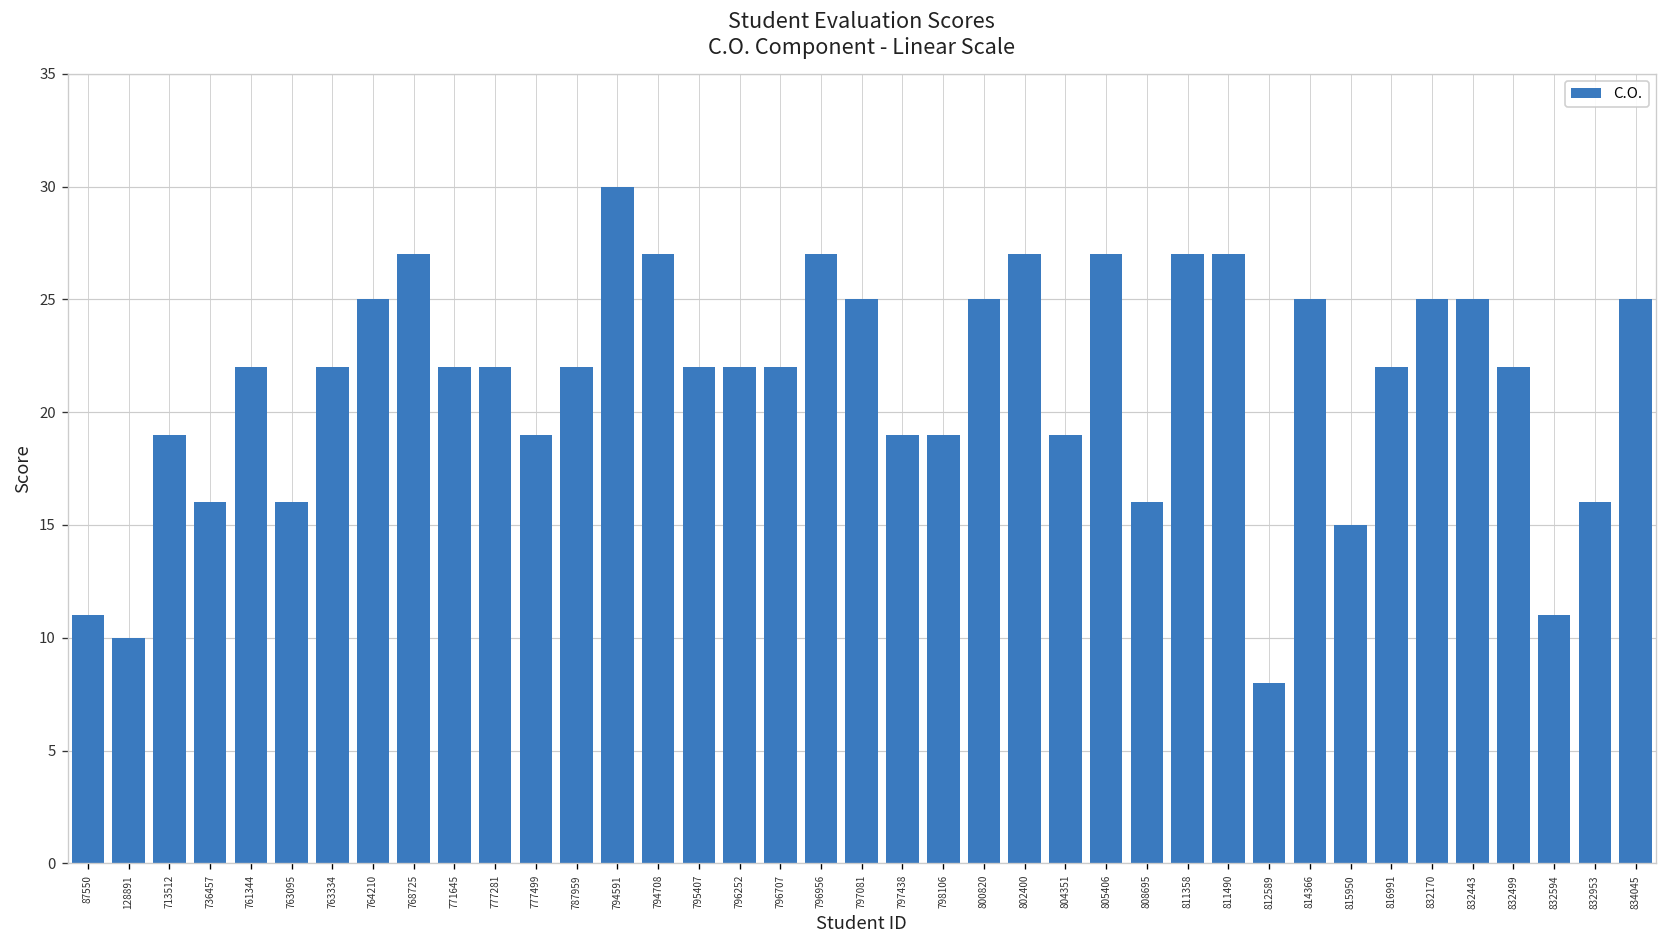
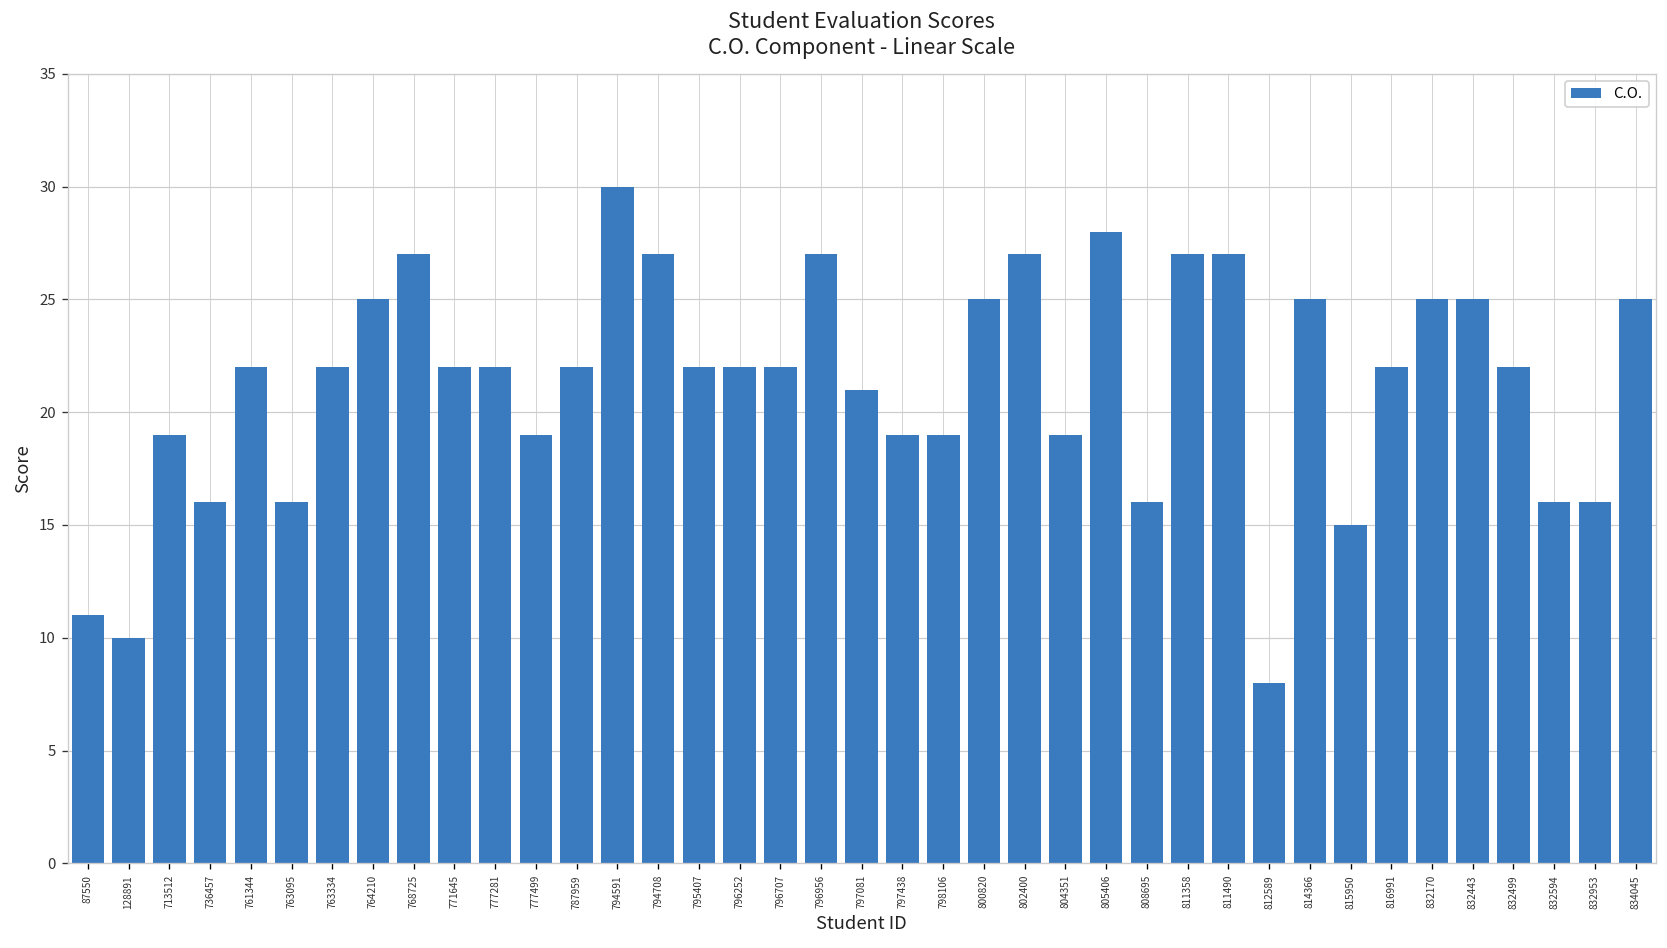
  {
    "87550": 11,
    "128891": 10,
    "713512": 19,
    "736457": 16,
    "761344": 22,
    "763095": 16,
    "763334": 22,
    "764210": 25,
    "768725": 27,
    "771645": 22,
    "777281": 22,
    "777499": 19,
    "787959": 22,
    "794591": 30,
    "794708": 27,
    "795407": 22,
    "796252": 22,
    "796707": 22,
    "796956": 27,
-   "797081": 25,
+   "797081": 21,
    "797438": 19,
    "798106": 19,
    "800820": 25,
    "802400": 27,
    "804351": 19,
-   "805406": 27,
+   "805406": 28,
    "808695": 16,
    "811358": 27,
    "811490": 27,
    "812589": 8,
    "814366": 25,
    "815950": 15,
    "816991": 22,
    "832170": 25,
    "832443": 25,
    "832499": 22,
-   "832594": 11,
+   "832594": 16,
    "832953": 16,
    "834045": 25
  }
